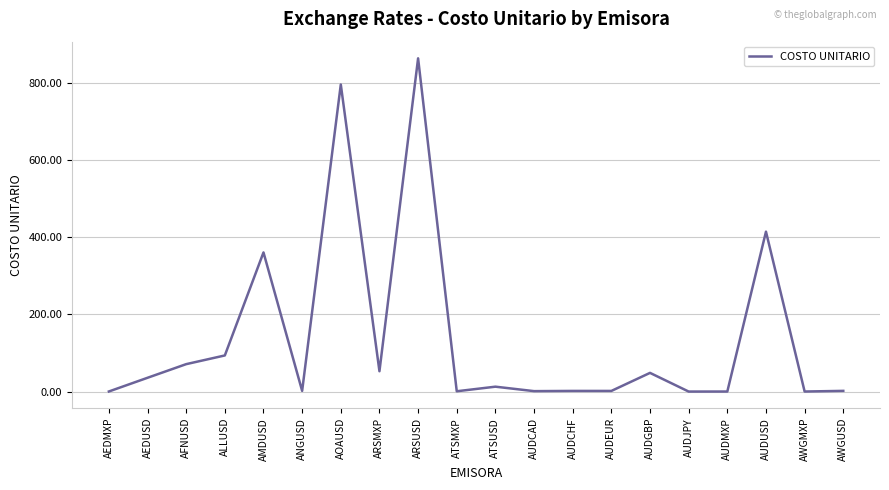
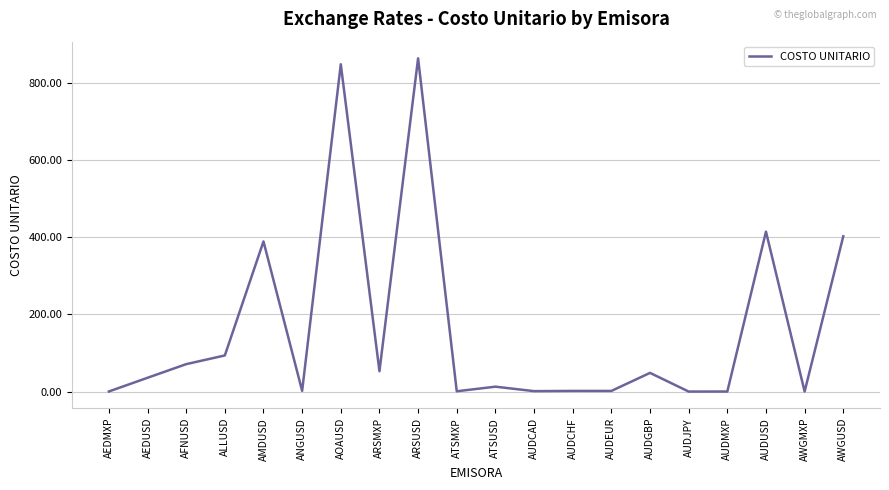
  {
    "AEDMXP": 0,
    "AEDUSD": 40,
    "AFNUSD": 70,
    "ALLUSD": 90,
-   "AMDUSD": 360,
+   "AMDUSD": 390,
    "ANGUSD": 0,
-   "AOAUSD": 800,
+   "AOAUSD": 850,
    "ARSMXP": 50,
    "ARSUSD": 860,
    "ATSMXP": 0,
    "ATSUSD": 10,
    "AUDCAD": 0,
    "AUDCHF": 0,
    "AUDEUR": 0,
    "AUDGBP": 50,
    "AUDJPY": 0,
    "AUDMXP": 0,
    "AUDUSD": 410,
    "AWGMXP": 0,
-   "AWGUSD": 0
+   "AWGUSD": 400
  }
